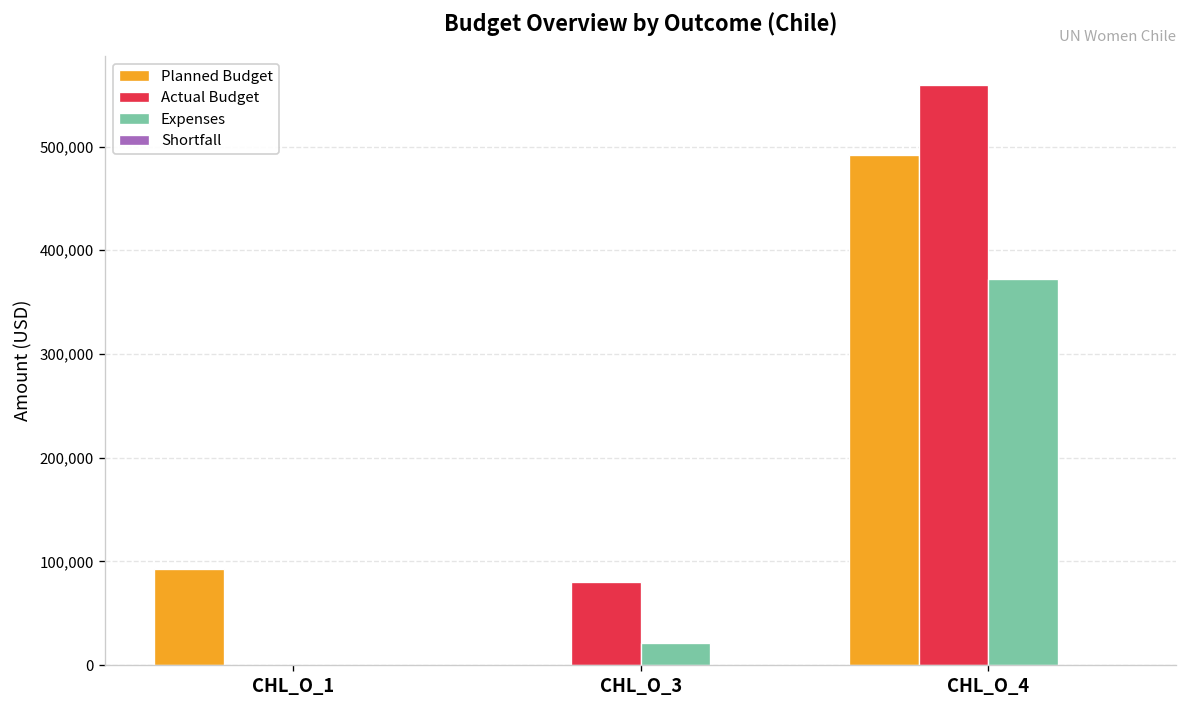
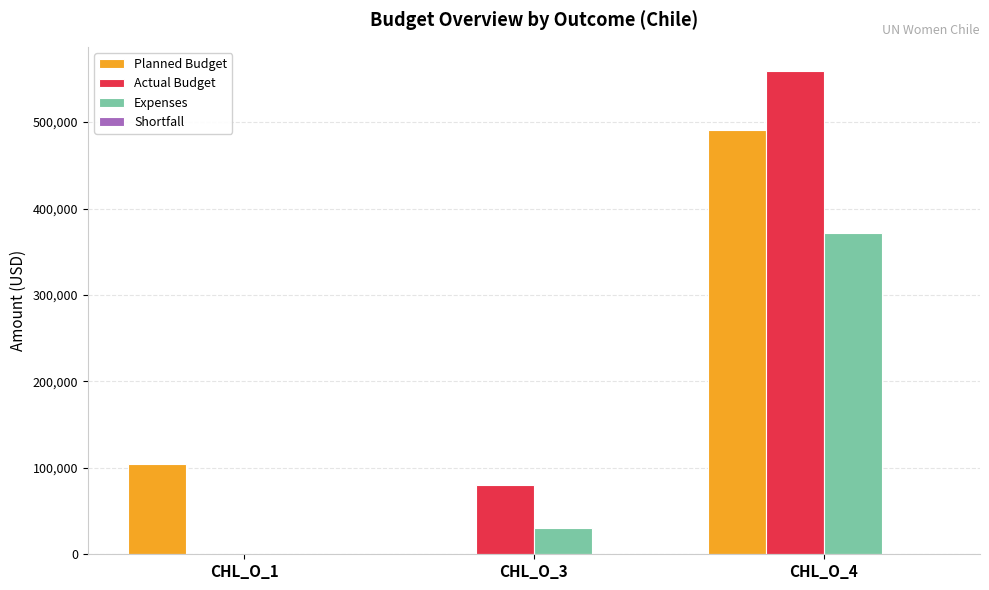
  {
    "Planned Budget": {
-     "CHL_O_1": "90,000",
+     "CHL_O_1": "100,000",
      "CHL_O_3": "0",
      "CHL_O_4": "490,000"
    },
    "Actual Budget": {
      "CHL_O_1": "0",
      "CHL_O_3": "80,000",
      "CHL_O_4": "560,000"
    },
    "Expenses": {
      "CHL_O_1": "0",
-     "CHL_O_3": "20,000",
+     "CHL_O_3": "30,000",
      "CHL_O_4": "370,000"
    },
    "Shortfall": {
      "CHL_O_1": "0",
      "CHL_O_3": "0",
      "CHL_O_4": "0"
    }
  }
